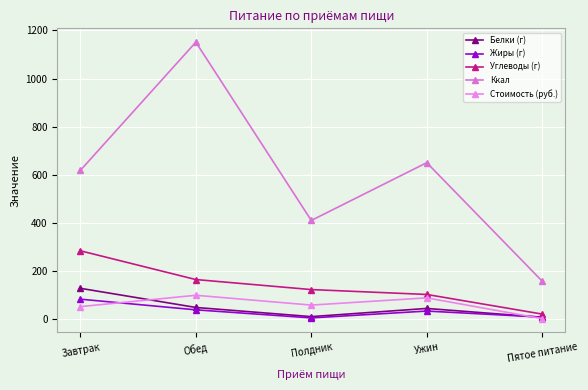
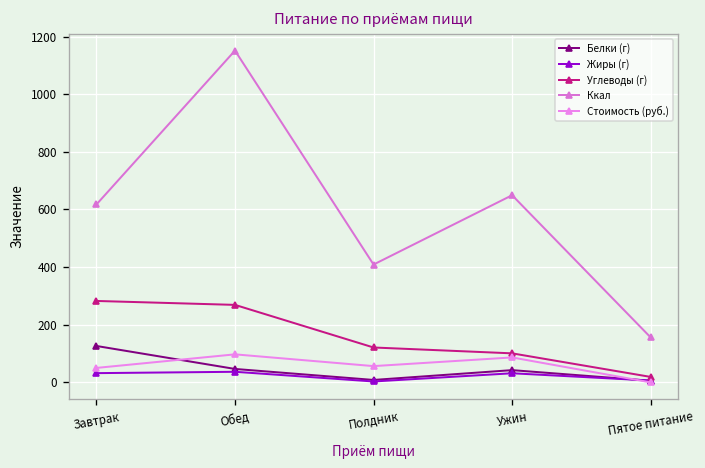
  {
    "Белки (г)": {
      "Завтрак": 130,
      "Ужин": 40
    },
    "Жиры (г)": {
-     "Завтрак": 80,
+     "Завтрак": 30,
      "Ужин": 30
    },
    "Углеводы (г)": {
      "Завтрак": 280,
-     "Обед": 160,
+     "Обед": 270,
      "Полдник": 120,
      "Ужин": 100,
      "Пятое питание": 20
    }
  }
